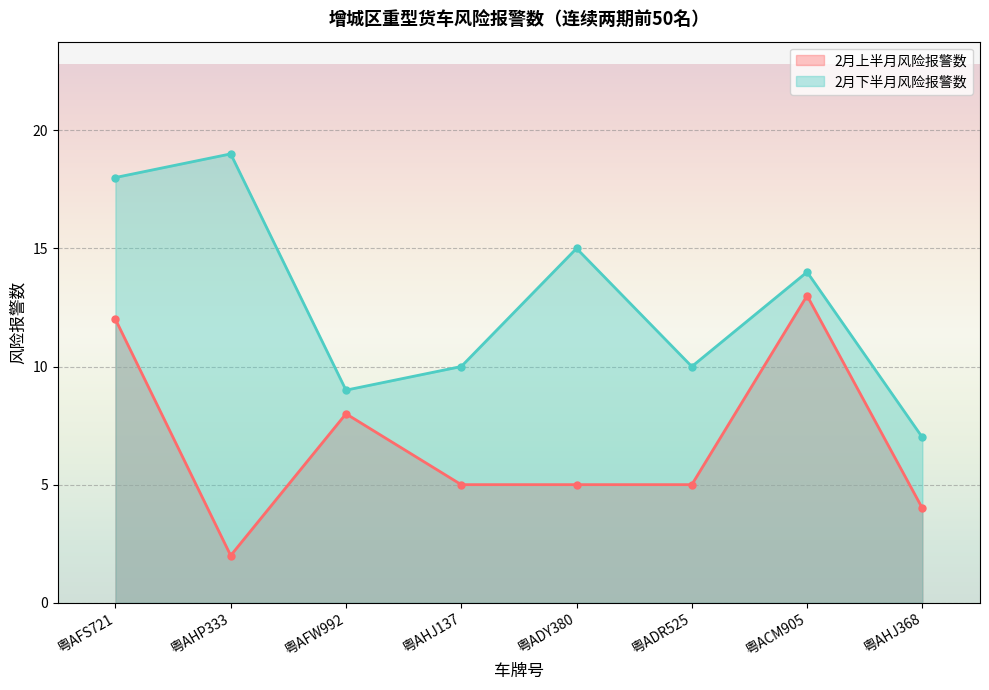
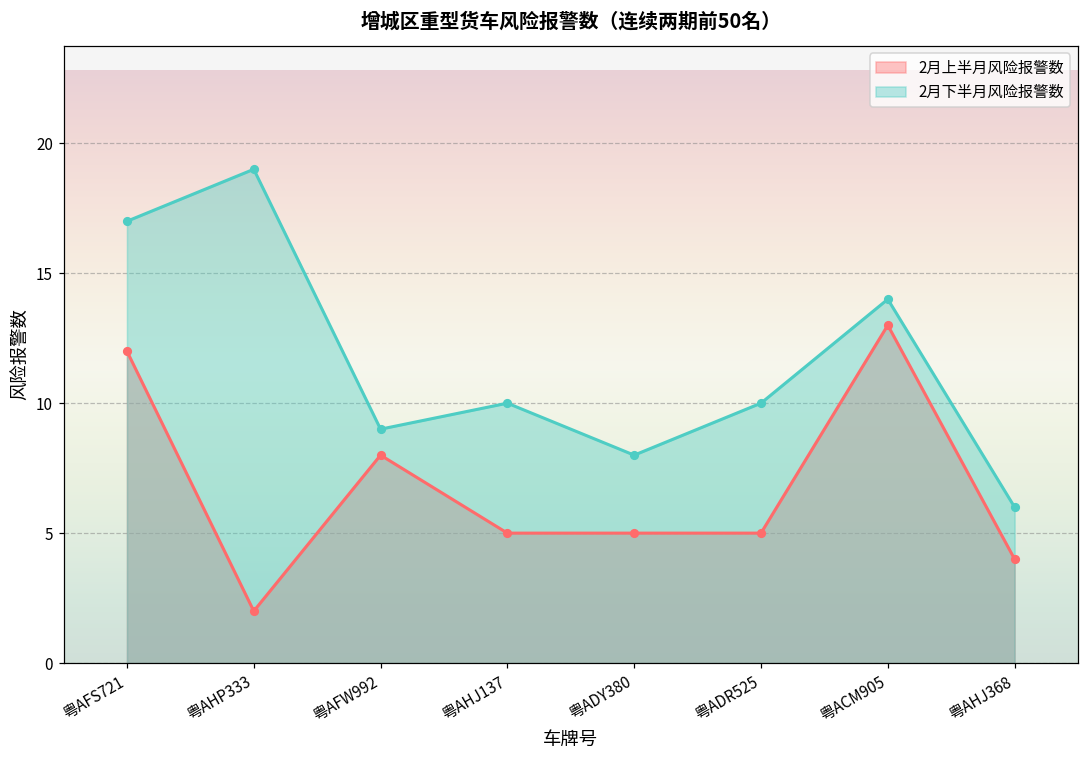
  {
    "2月上半月风险报警数": {
      "粤AFS721": 12,
      "粤AHP333": 2,
      "粤AFW992": 8,
      "粤AHJ137": 5,
      "粤ADY380": 5,
      "粤ADR525": 5,
      "粤ACM905": 13,
      "粤AHJ368": 4
    },
    "2月下半月风险报警数": {
-     "粤AFS721": 18,
+     "粤AFS721": 17,
      "粤AHP333": 19,
      "粤AFW992": 9,
      "粤AHJ137": 10,
-     "粤ADY380": 15,
+     "粤ADY380": 8,
      "粤ADR525": 10,
      "粤ACM905": 14,
-     "粤AHJ368": 7
+     "粤AHJ368": 6
    }
  }
